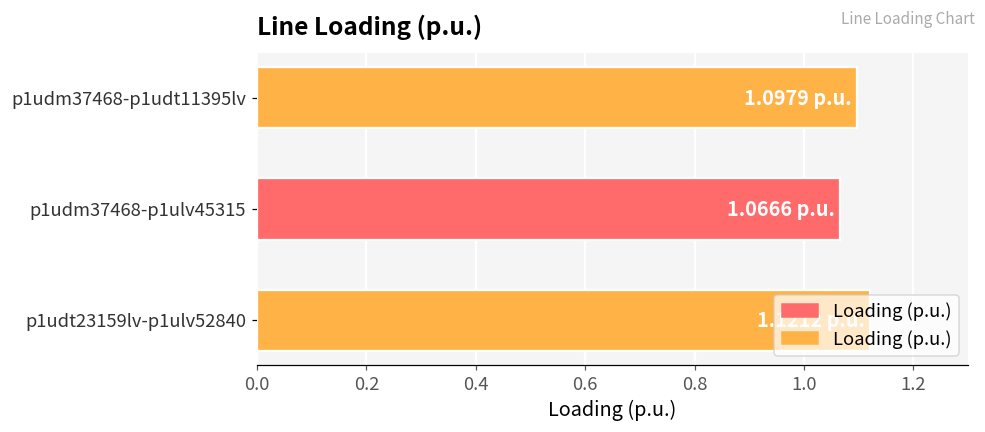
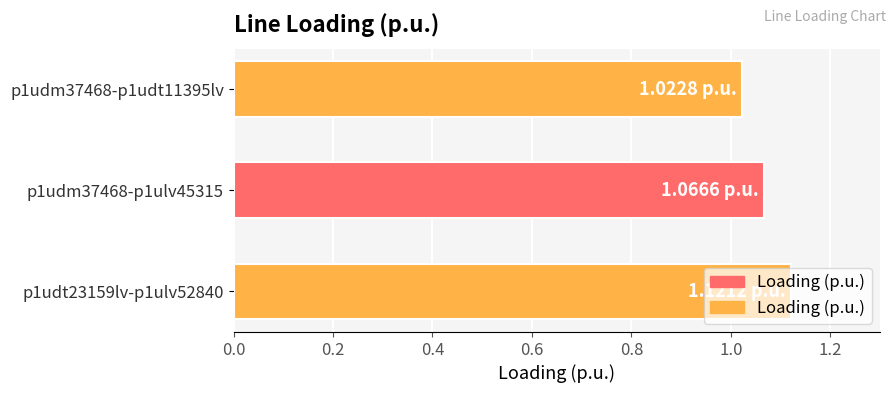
  {
-   "p1udm37468-p1udt11395lv": 1.0979,
+   "p1udm37468-p1udt11395lv": 1.0228,
    "p1udm37468-p1ulv45315": 1.0666
  }
